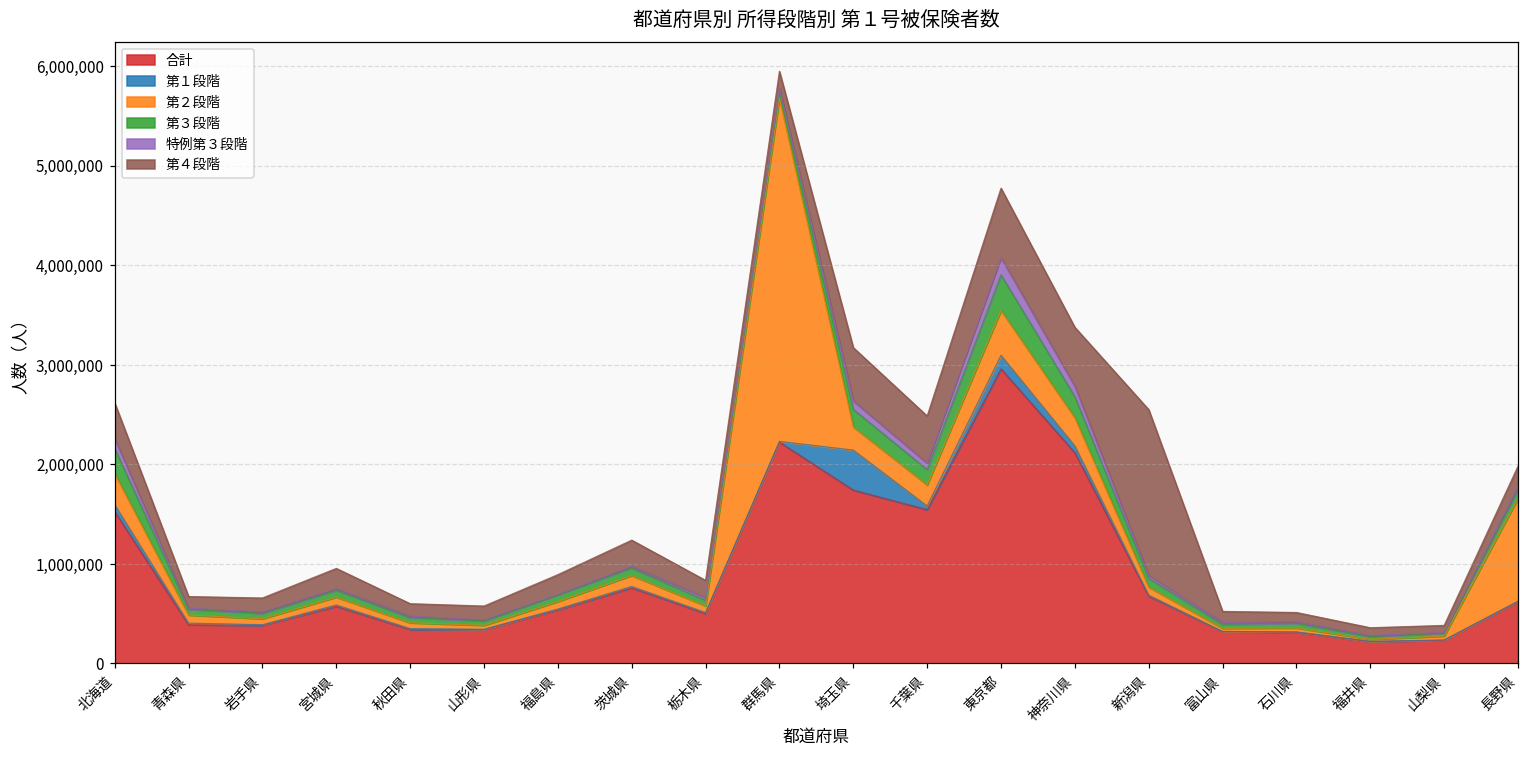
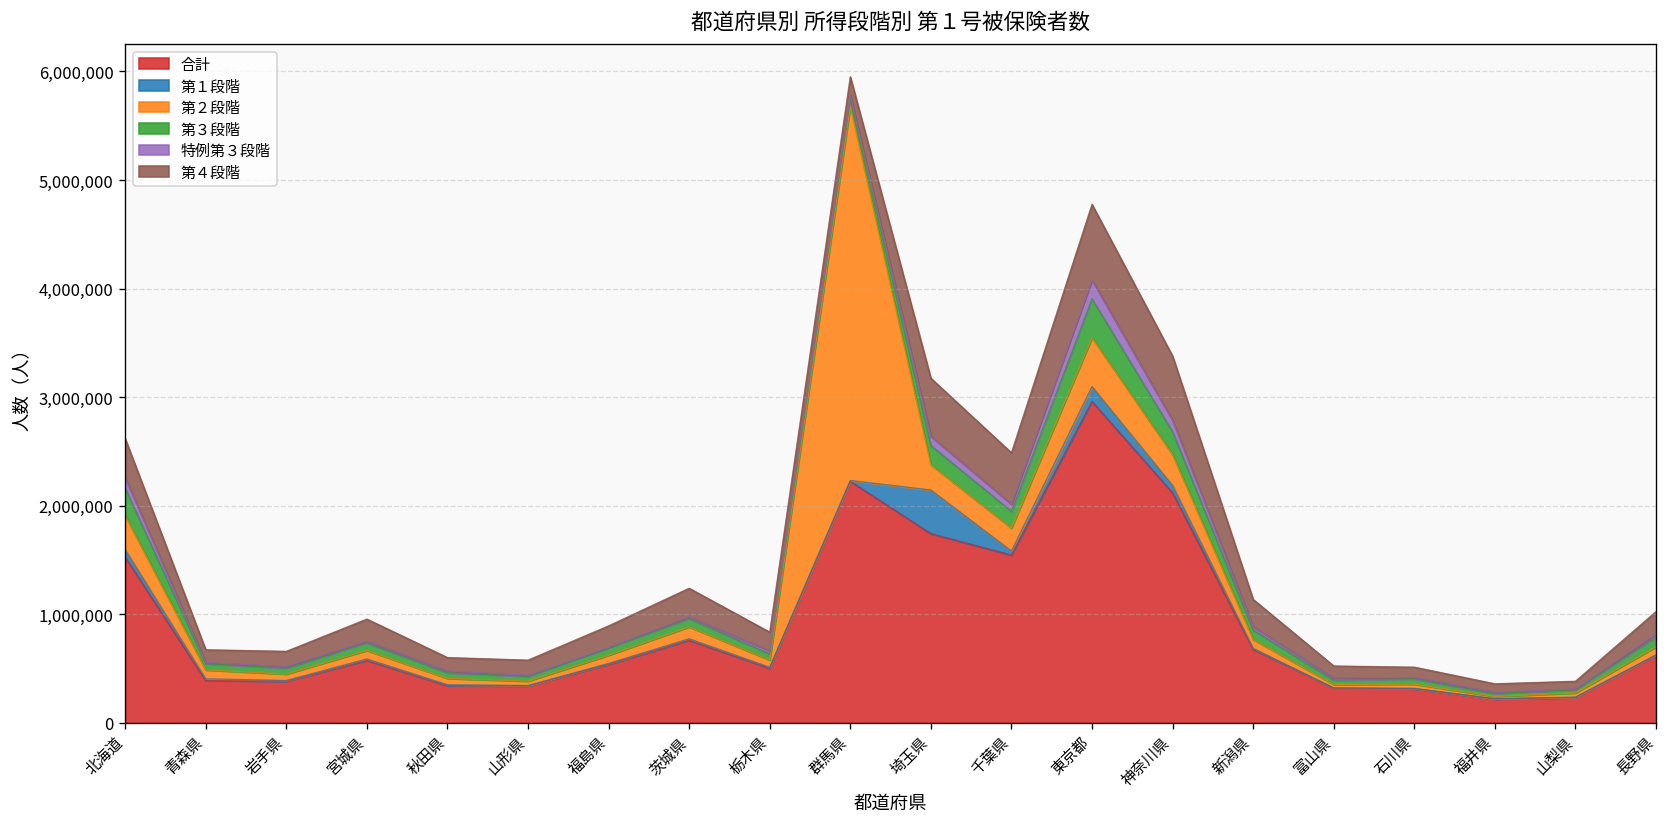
  {
    "合計": {
      "北海道": "1,500,000",
      "埼玉県": "1,700,000",
      "千葉県": "1,500,000",
      "東京都": "3,000,000",
      "神奈川県": "2,100,000"
    },
    "第１段階": {
      "北海道": "100,000",
      "埼玉県": "400,000",
      "千葉県": "0",
      "東京都": "100,000",
      "神奈川県": "100,000"
    },
    "第２段階": {
      "北海道": "300,000",
      "青森県": "100,000",
      "岩手県": "100,000",
      "宮城県": "100,000",
      "秋田県": "100,000",
      "山形県": "0",
      "福島県": "100,000",
      "茨城県": "100,000",
      "栃木県": "100,000",
      "群馬県": "3,400,000",
      "埼玉県": "200,000",
      "千葉県": "200,000",
      "東京都": "400,000",
      "神奈川県": "300,000",
      "新潟県": "100,000",
      "富山県": "0",
      "石川県": "0",
      "山梨県": "0",
-     "長野県": "1,000,000"
+     "長野県": "100,000"
    },
    "第３段階": {
      "北海道": "300,000",
      "栃木県": "100,000",
      "埼玉県": "200,000",
      "千葉県": "200,000",
      "東京都": "400,000",
      "神奈川県": "200,000",
      "新潟県": "100,000",
      "長野県": "100,000"
    },
    "特例第３段階": {
      "北海道": "100,000",
      "栃木県": "0",
      "埼玉県": "100,000",
      "千葉県": "100,000",
      "東京都": "200,000",
      "神奈川県": "100,000",
      "新潟県": "0",
      "長野県": "0"
    },
    "第４段階": {
      "北海道": "400,000",
      "青森県": "100,000",
      "岩手県": "100,000",
      "宮城県": "200,000",
      "秋田県": "100,000",
      "山形県": "100,000",
      "福島県": "200,000",
      "茨城県": "300,000",
      "栃木県": "200,000",
      "群馬県": "200,000",
      "埼玉県": "500,000",
      "千葉県": "500,000",
      "東京都": "700,000",
      "神奈川県": "600,000",
-     "新潟県": "1,700,000",
+     "新潟県": "300,000",
      "富山県": "100,000",
      "石川県": "100,000",
      "福井県": "100,000",
      "山梨県": "100,000",
      "長野県": "200,000"
    }
  }
